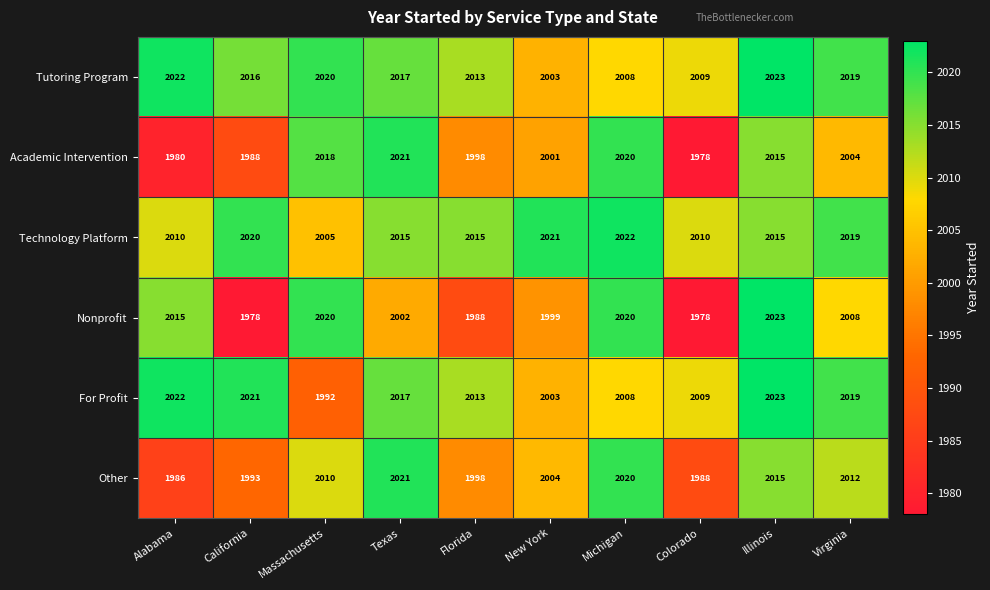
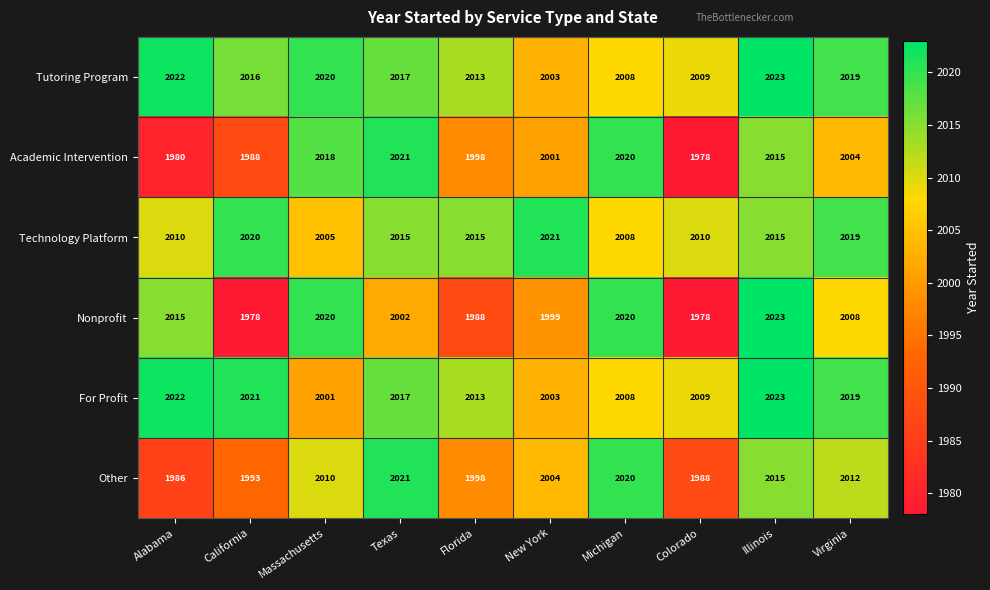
  {
    "Tutoring Program": {
      "Alabama": 2022,
      "California": 2016,
      "Massachusetts": 2020,
      "Texas": 2017,
      "Florida": 2013,
      "New York": 2003,
      "Michigan": 2008,
      "Colorado": 2009,
      "Illinois": 2023,
      "Virginia": 2019
    },
    "Academic Intervention": {
      "Alabama": 1980,
      "California": 1988,
      "Massachusetts": 2018,
      "Texas": 2021,
      "Florida": 1998,
      "New York": 2001,
      "Michigan": 2020,
      "Colorado": 1978,
      "Illinois": 2015,
      "Virginia": 2004
    },
    "Technology Platform": {
      "Alabama": 2010,
      "California": 2020,
      "Massachusetts": 2005,
      "Texas": 2015,
      "Florida": 2015,
      "New York": 2021,
-     "Michigan": 2022,
+     "Michigan": 2008,
      "Colorado": 2010,
      "Illinois": 2015,
      "Virginia": 2019
    },
    "Nonprofit": {
      "Alabama": 2015,
      "California": 1978,
      "Massachusetts": 2020,
      "Texas": 2002,
      "Florida": 1988,
      "New York": 1999,
      "Michigan": 2020,
      "Colorado": 1978,
      "Illinois": 2023,
      "Virginia": 2008
    },
    "For Profit": {
      "Alabama": 2022,
      "California": 2021,
-     "Massachusetts": 1992,
+     "Massachusetts": 2001,
      "Texas": 2017,
      "Florida": 2013,
      "New York": 2003,
      "Michigan": 2008,
      "Colorado": 2009,
      "Illinois": 2023,
      "Virginia": 2019
    },
    "Other": {
      "Alabama": 1986,
      "California": 1993,
      "Massachusetts": 2010,
      "Texas": 2021,
      "Florida": 1998,
      "New York": 2004,
      "Michigan": 2020,
      "Colorado": 1988,
      "Illinois": 2015,
      "Virginia": 2012
    }
  }
